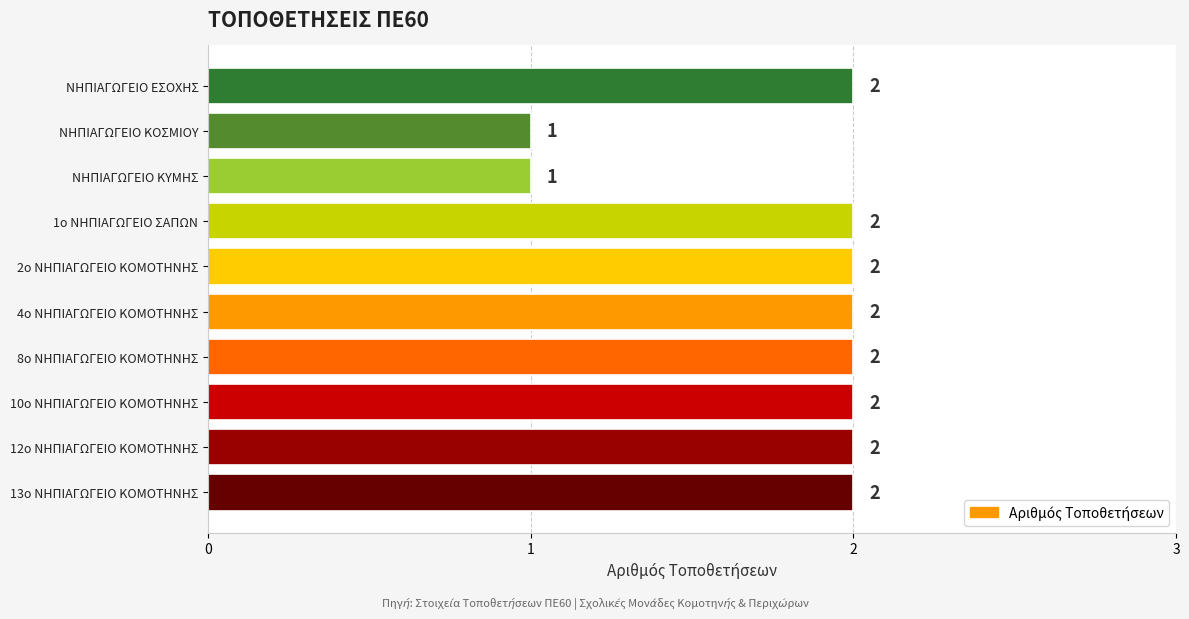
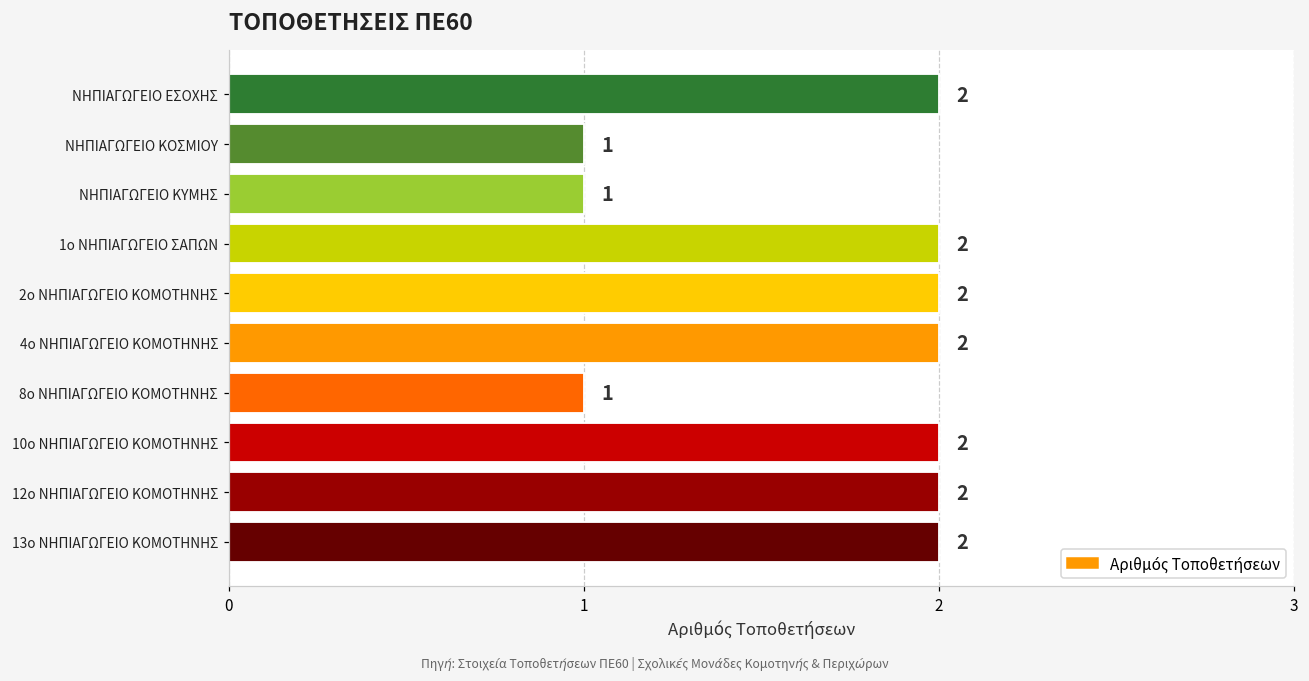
  {
    "ΝΗΠΙΑΓΩΓΕΙΟ ΕΣΟΧΗΣ": 2,
    "ΝΗΠΙΑΓΩΓΕΙΟ ΚΟΣΜΙΟΥ": 1,
    "ΝΗΠΙΑΓΩΓΕΙΟ ΚΥΜΗΣ": 1,
    "1ο ΝΗΠΙΑΓΩΓΕΙΟ ΣΑΠΩΝ": 2,
    "2ο ΝΗΠΙΑΓΩΓΕΙΟ ΚΟΜΟΤΗΝΗΣ": 2,
    "4ο ΝΗΠΙΑΓΩΓΕΙΟ ΚΟΜΟΤΗΝΗΣ": 2,
-   "8ο ΝΗΠΙΑΓΩΓΕΙΟ ΚΟΜΟΤΗΝΗΣ": 2,
+   "8ο ΝΗΠΙΑΓΩΓΕΙΟ ΚΟΜΟΤΗΝΗΣ": 1,
    "10ο ΝΗΠΙΑΓΩΓΕΙΟ ΚΟΜΟΤΗΝΗΣ": 2,
    "12ο ΝΗΠΙΑΓΩΓΕΙΟ ΚΟΜΟΤΗΝΗΣ": 2,
    "13ο ΝΗΠΙΑΓΩΓΕΙΟ ΚΟΜΟΤΗΝΗΣ": 2
  }
